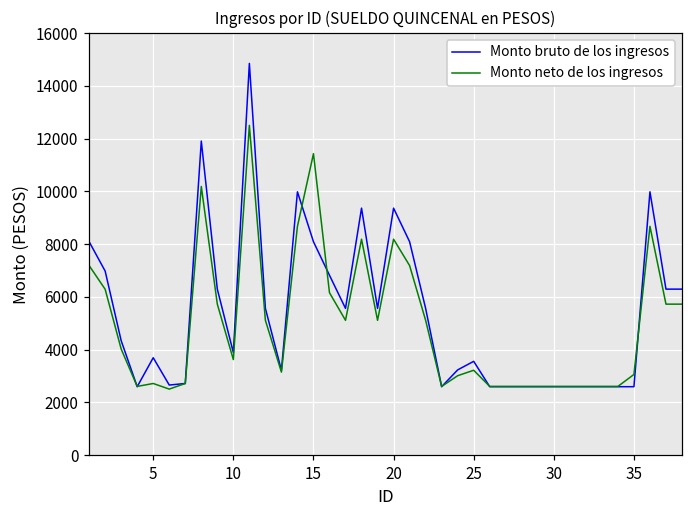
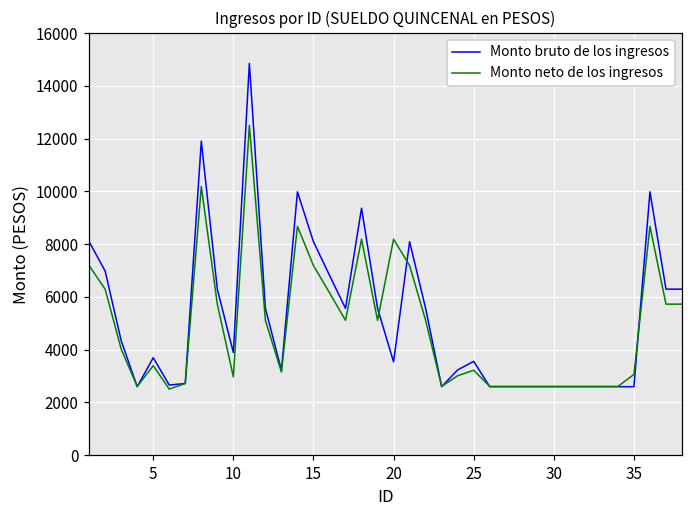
  {
    "Monto bruto de los ingresos": {
      "5": 3700,
      "10": 3900,
      "15": 8100,
-     "20": 9400,
+     "20": 3500,
      "25": 3600,
      "35": 2600
    },
    "Monto neto de los ingresos": {
-     "5": 2700,
-     "10": 3600,
-     "15": 11400,
+     "5": 3400,
+     "10": 3000,
+     "15": 7200,
      "20": 8200,
      "25": 3200,
      "35": 3100
    }
  }
